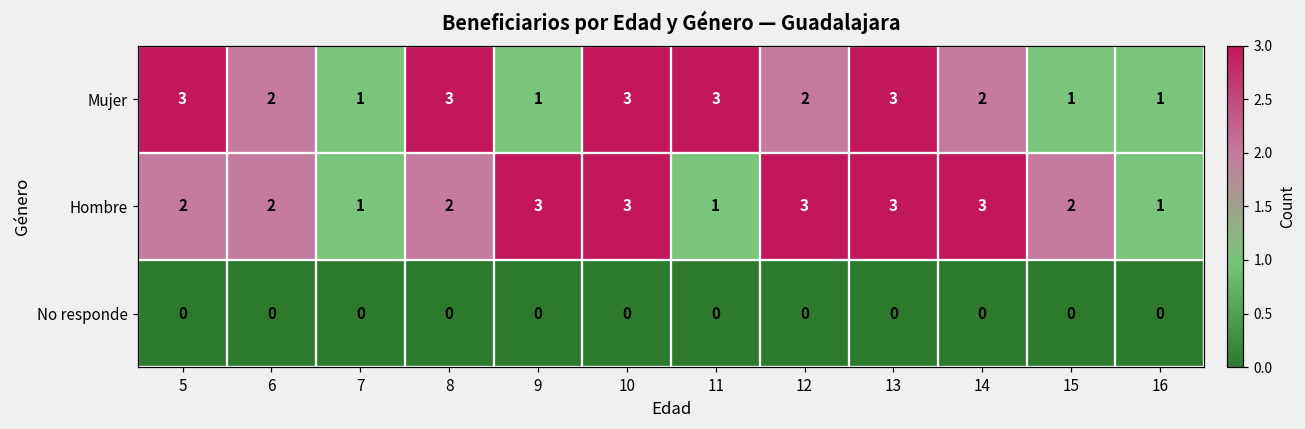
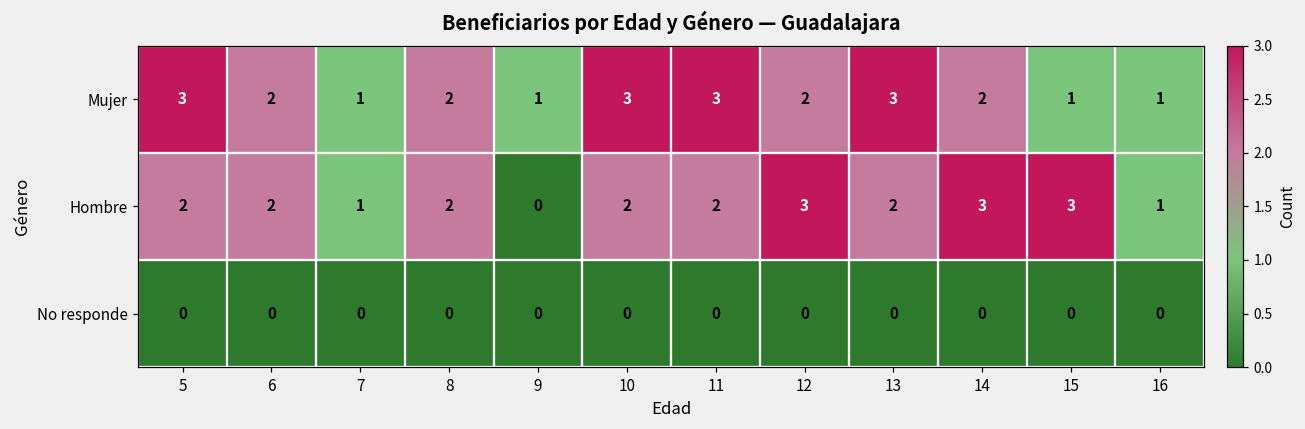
  {
    "Mujer": {
      "5": 3,
      "6": 2,
      "7": 1,
-     "8": 3,
+     "8": 2,
      "9": 1,
      "10": 3,
      "11": 3,
      "12": 2,
      "13": 3,
      "14": 2,
      "15": 1,
      "16": 1
    },
    "Hombre": {
      "5": 2,
      "6": 2,
      "7": 1,
      "8": 2,
-     "9": 3,
-     "10": 3,
-     "11": 1,
+     "9": 0,
+     "10": 2,
+     "11": 2,
      "12": 3,
-     "13": 3,
+     "13": 2,
      "14": 3,
-     "15": 2,
+     "15": 3,
      "16": 1
    },
    "No responde": {
      "5": 0,
      "6": 0,
      "7": 0,
      "8": 0,
      "9": 0,
      "10": 0,
      "11": 0,
      "12": 0,
      "13": 0,
      "14": 0,
      "15": 0,
      "16": 0
    }
  }
